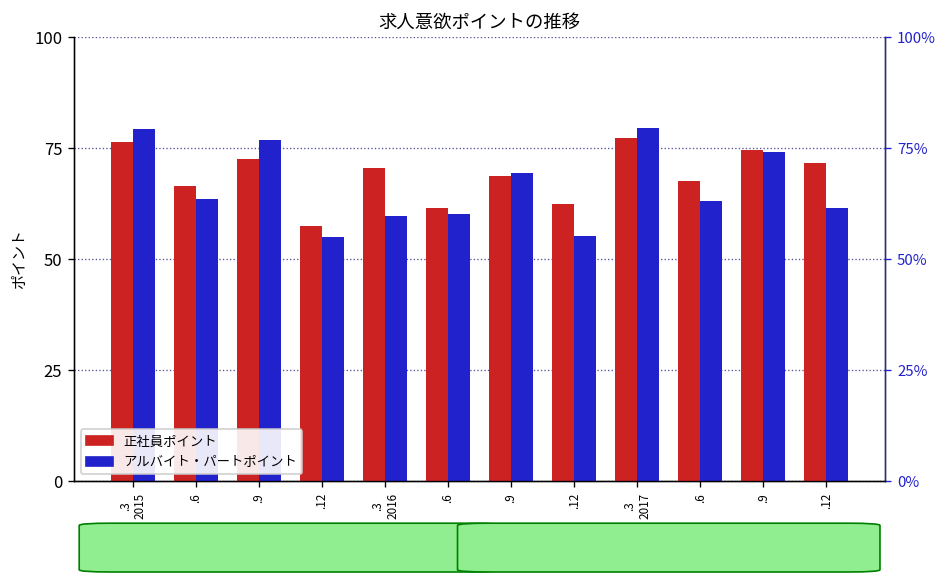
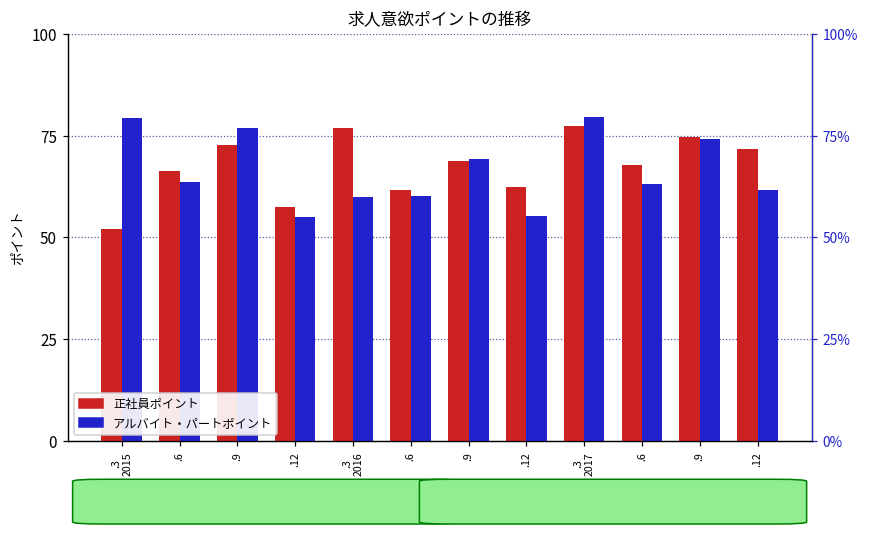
  {
    "正社員ポイント": {
-     ".3 2015": 76,
-     ".3 2016": 71,
+     ".3 2015": 52,
+     ".3 2016": 77,
      ".3 2017": 77
    },
    "アルバイト・パートポイント": {
      ".3 2015": 79,
      ".3 2016": 60,
      ".3 2017": 80
    }
  }
